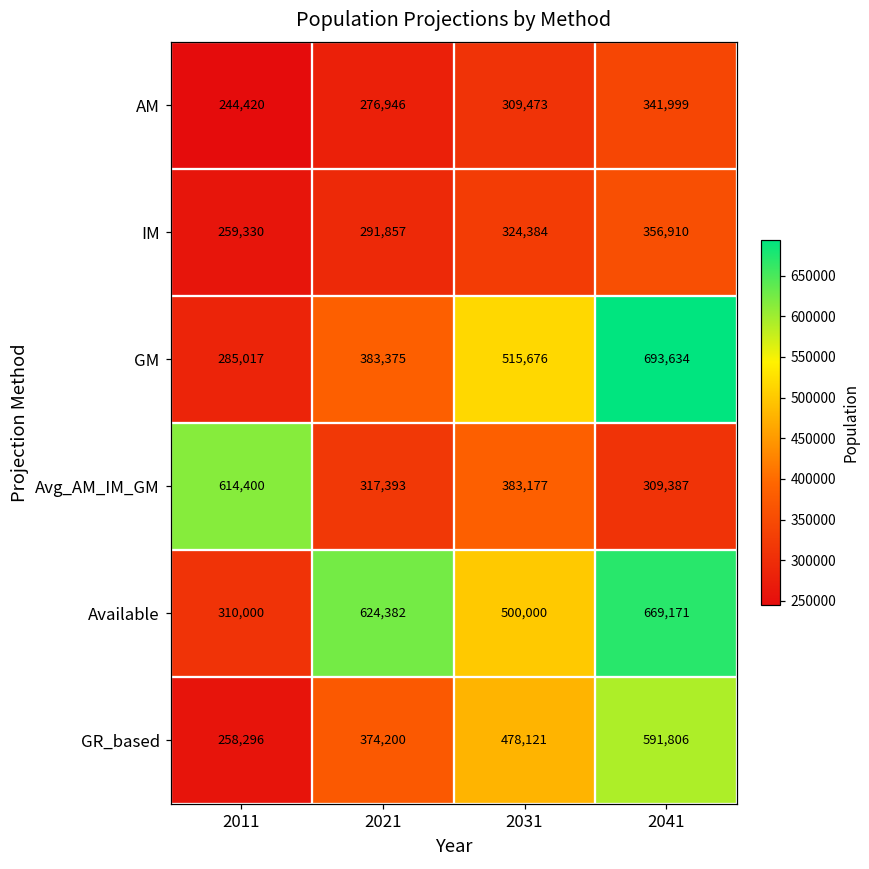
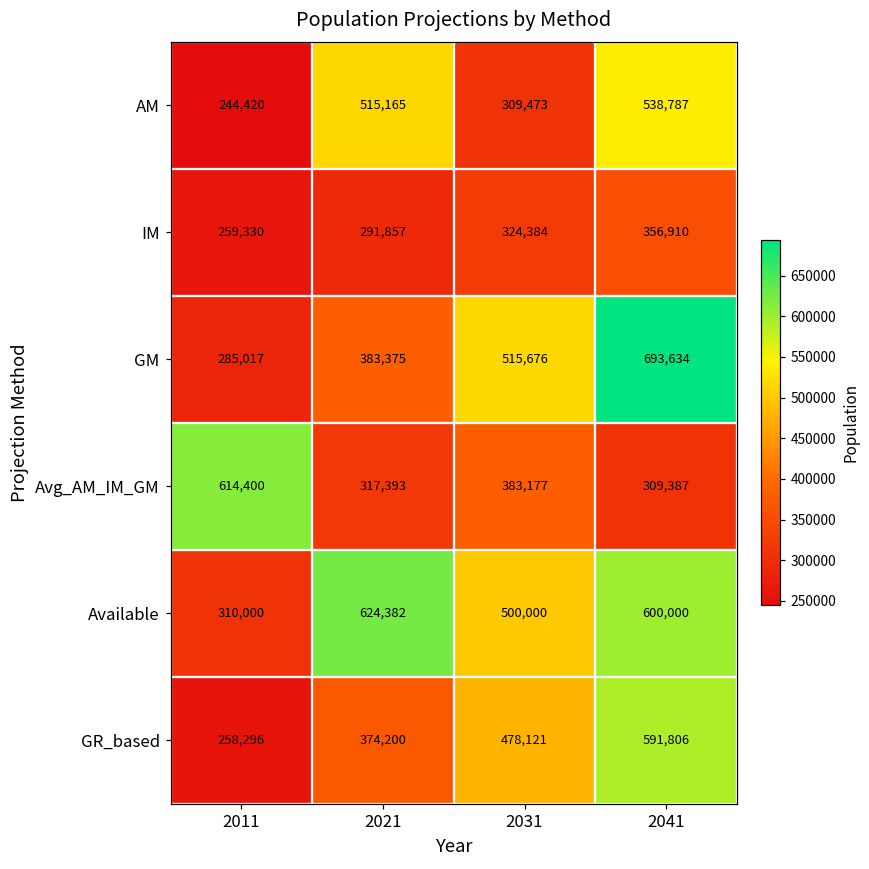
  {
    "AM": {
      "2011": "244,420",
-     "2021": "276,946",
+     "2021": "515,165",
      "2031": "309,473",
-     "2041": "341,999"
+     "2041": "538,787"
    },
    "IM": {
      "2011": "259,330",
      "2021": "291,857",
      "2031": "324,384",
      "2041": "356,910"
    },
    "GM": {
      "2011": "285,017",
      "2021": "383,375",
      "2031": "515,676",
      "2041": "693,634"
    },
    "Avg_AM_IM_GM": {
      "2011": "614,400",
      "2021": "317,393",
      "2031": "383,177",
      "2041": "309,387"
    },
    "Available": {
      "2011": "310,000",
      "2021": "624,382",
      "2031": "500,000",
-     "2041": "669,171"
+     "2041": "600,000"
    },
    "GR_based": {
      "2011": "258,296",
      "2021": "374,200",
      "2031": "478,121",
      "2041": "591,806"
    }
  }
